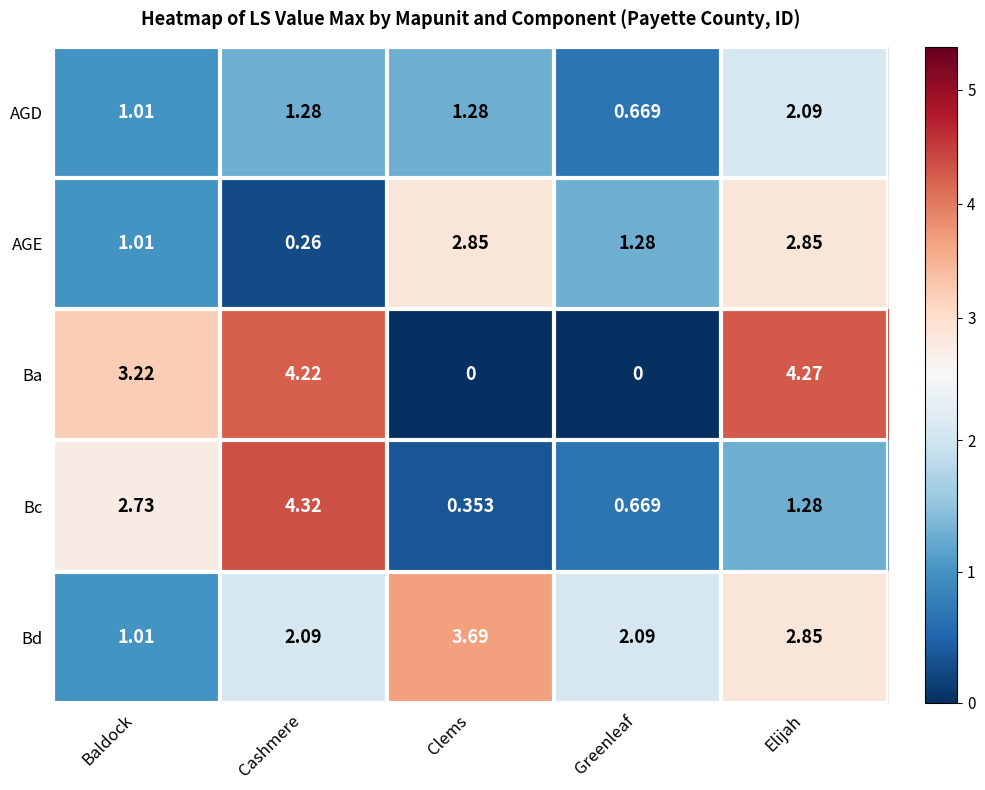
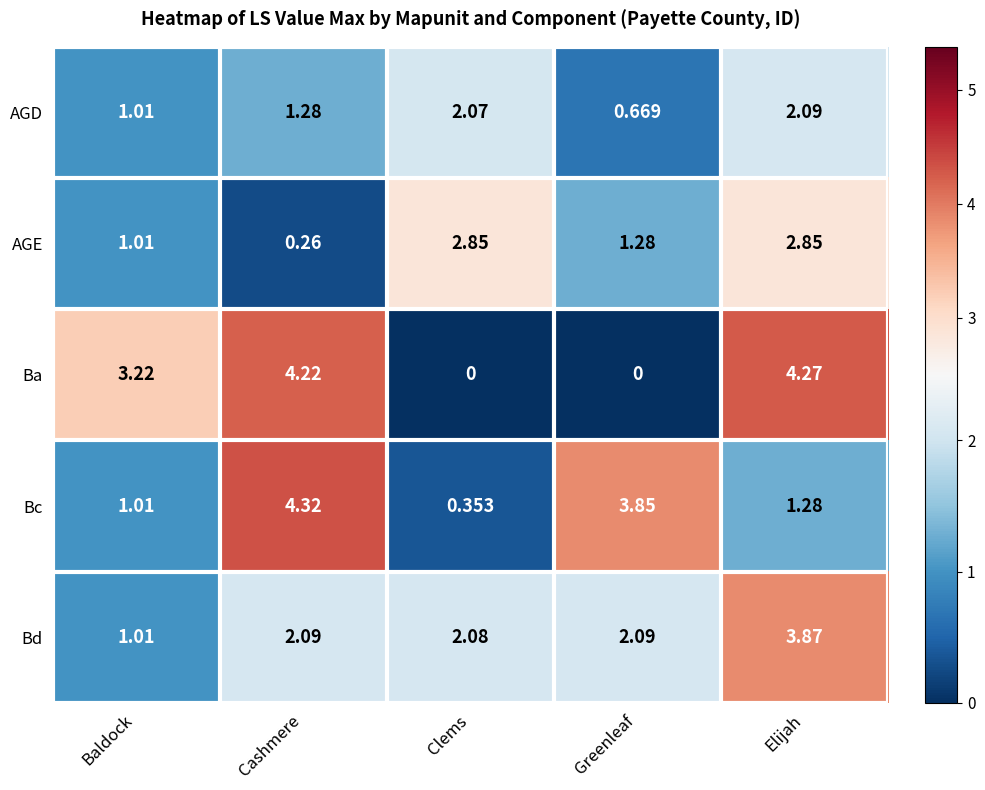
  {
    "AGD": {
      "Baldock": 1.01,
      "Cashmere": 1.28,
-     "Clems": 1.28,
+     "Clems": 2.07,
      "Greenleaf": 0.669,
      "Elijah": 2.09
    },
    "AGE": {
      "Baldock": 1.01,
      "Cashmere": 0.26,
      "Clems": 2.85,
      "Greenleaf": 1.28,
      "Elijah": 2.85
    },
    "Ba": {
      "Baldock": 3.22,
      "Cashmere": 4.22,
      "Clems": 0,
      "Greenleaf": 0,
      "Elijah": 4.27
    },
    "Bc": {
-     "Baldock": 2.73,
+     "Baldock": 1.01,
      "Cashmere": 4.32,
      "Clems": 0.353,
-     "Greenleaf": 0.669,
+     "Greenleaf": 3.85,
      "Elijah": 1.28
    },
    "Bd": {
      "Baldock": 1.01,
      "Cashmere": 2.09,
-     "Clems": 3.69,
+     "Clems": 2.08,
      "Greenleaf": 2.09,
-     "Elijah": 2.85
+     "Elijah": 3.87
    }
  }
